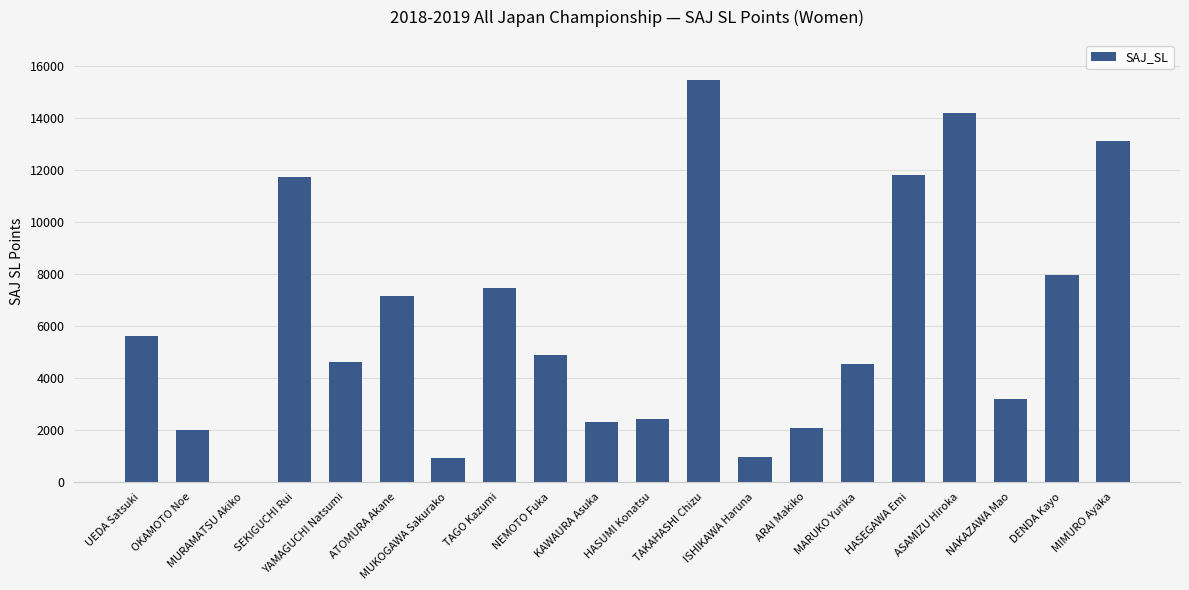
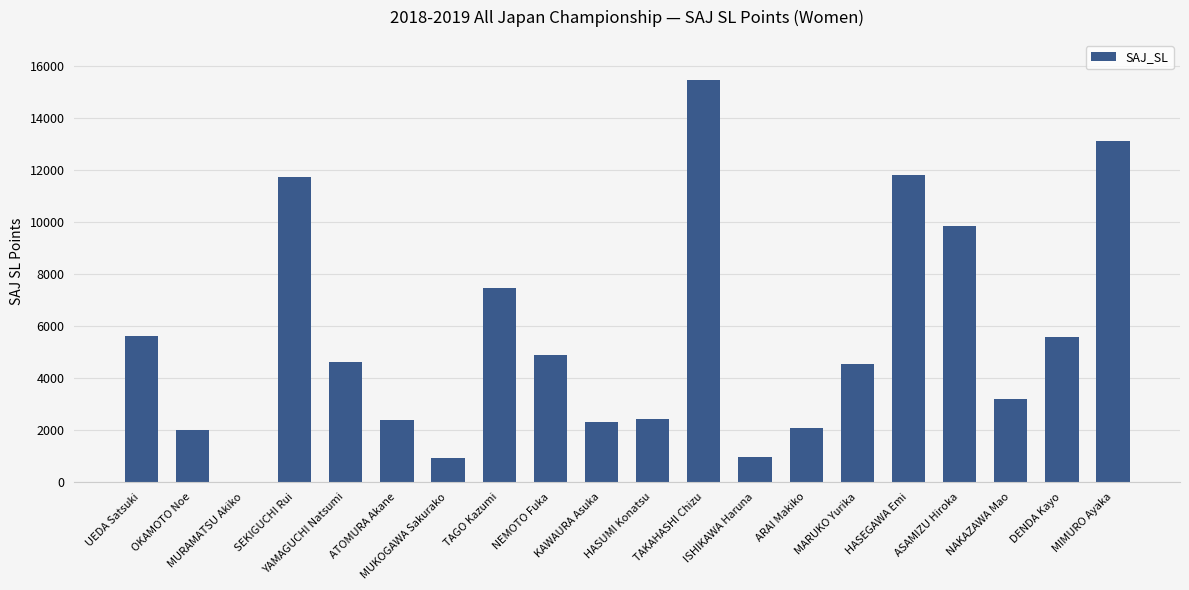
  {
    "UEDA Satsuki": 5600,
    "OKAMOTO Noe": 2000,
    "MURAMATSU Akiko": 0,
    "SEKIGUCHI Rui": 11700,
    "YAMAGUCHI Natsumi": 4600,
-   "ATOMURA Akane": 7200,
+   "ATOMURA Akane": 2400,
    "MUKOGAWA Sakurako": 900,
    "TAGO Kazumi": 7500,
    "NEMOTO Fuka": 4900,
    "KAWAURA Asuka": 2300,
    "HASUMI Konatsu": 2400,
    "TAKAHASHI Chizu": 15400,
    "ISHIKAWA Haruna": 1000,
    "ARAI Makiko": 2100,
    "MARUKO Yurika": 4500,
    "HASEGAWA Emi": 11800,
-   "ASAMIZU Hiroka": 14200,
+   "ASAMIZU Hiroka": 9900,
    "NAKAZAWA Mao": 3200,
-   "DENDA Kayo": 8000,
+   "DENDA Kayo": 5600,
    "MIMURO Ayaka": 13100
  }
